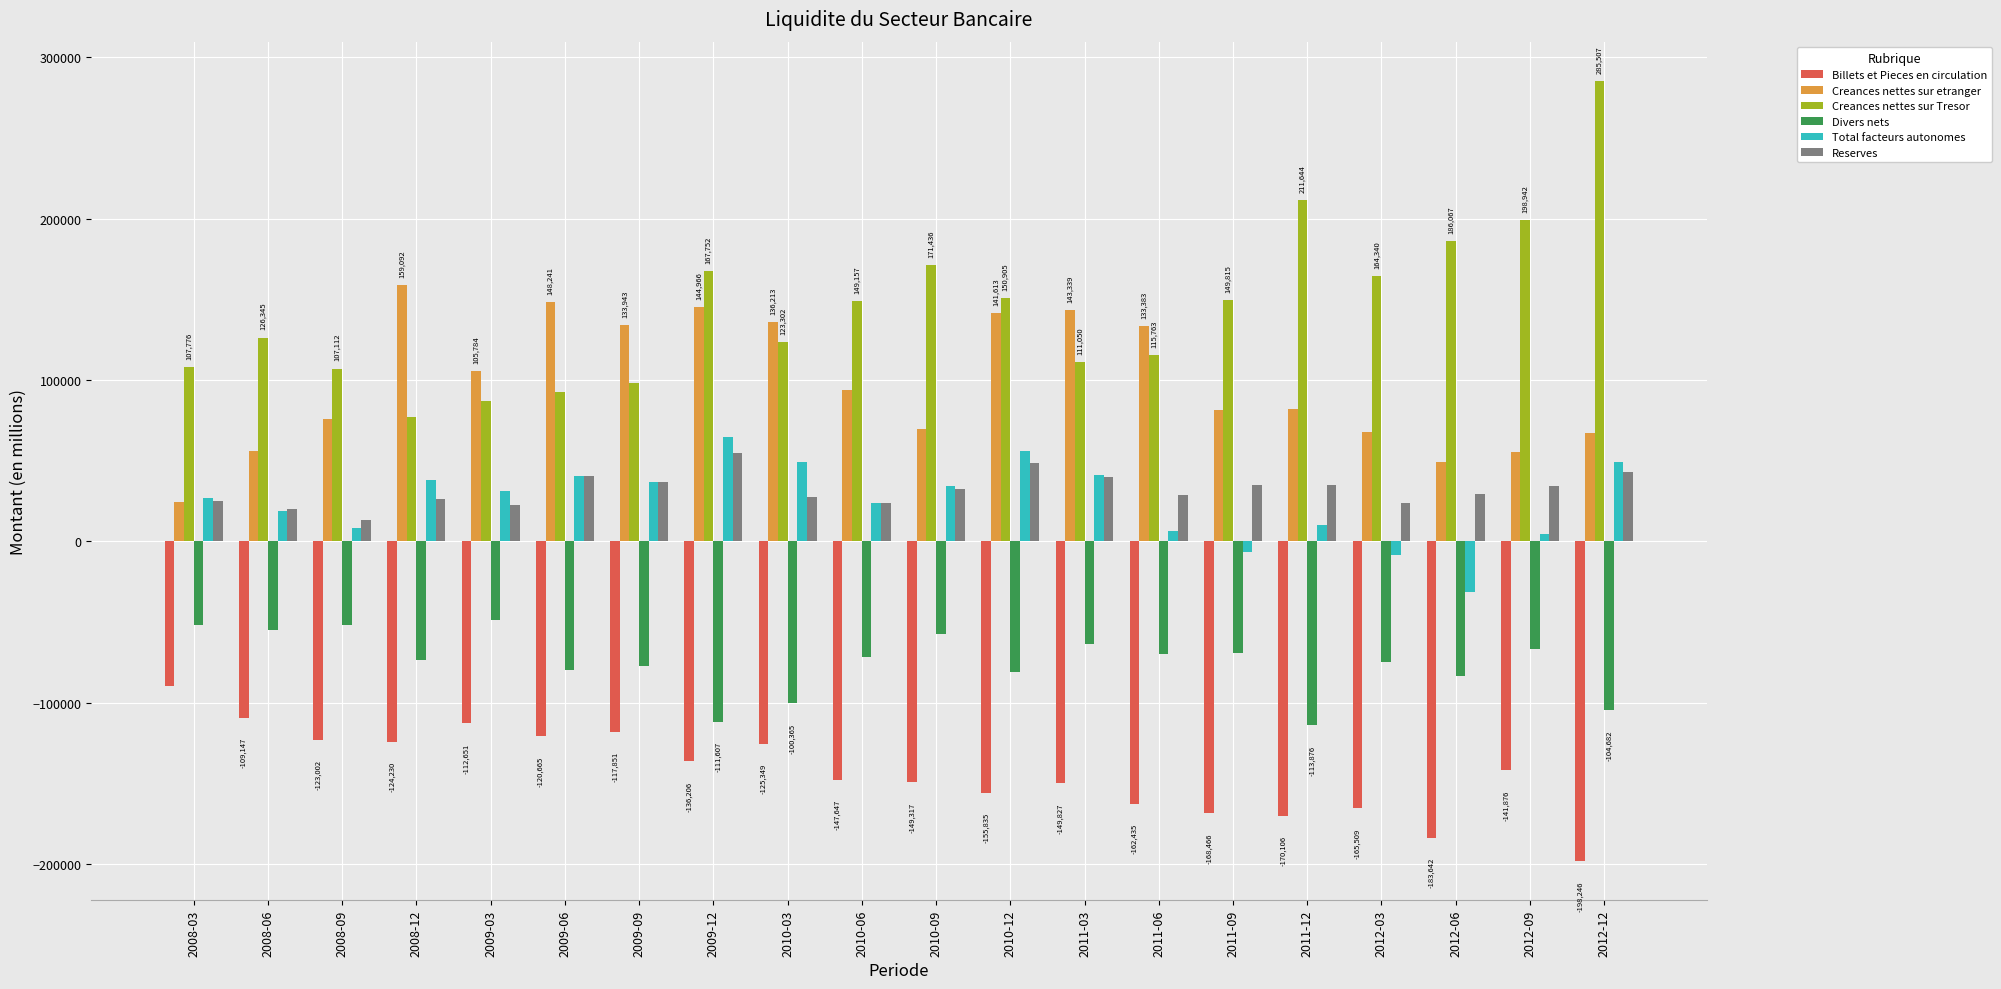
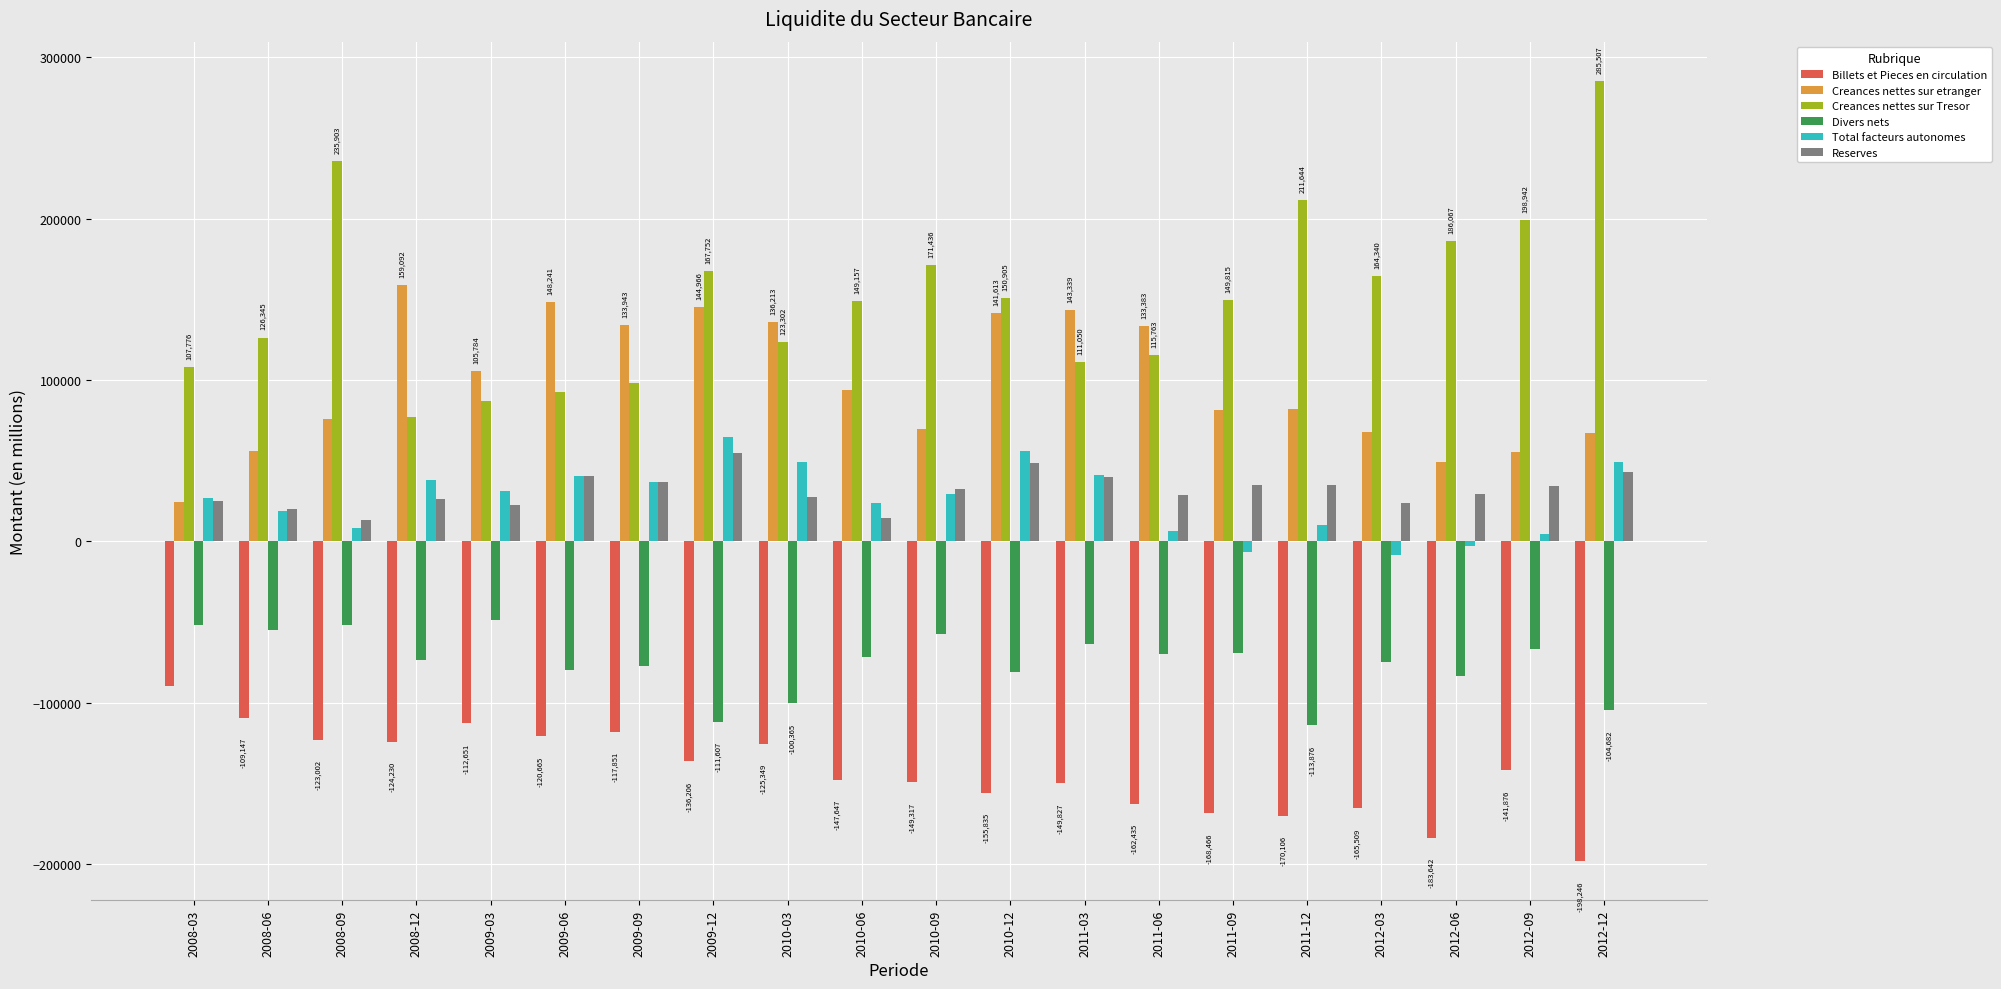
  {
    "Billets et Pieces en circulation": {
      "2009-03": "-112,651",
      "2009-06": "-120,665",
      "2009-09": "-117,851",
      "2009-12": "-136,206",
      "2010-06": "-147,647",
      "2010-09": "-149,317",
      "2010-12": "-155,835",
      "2011-03": "-149,827",
      "2011-06": "-162,435",
      "2011-09": "-168,466",
      "2011-12": "-170,106",
      "2012-03": "-165,509",
      "2012-06": "-183,642"
    },
    "Creances nettes sur etranger": {
      "2008-12": "159,092",
      "2009-03": "105,784",
      "2009-12": "144,966",
      "2011-03": "143,339",
      "2011-06": "133,383"
    },
    "Creances nettes sur Tresor": {
      "2008-03": "107,776",
      "2008-06": "126,345",
-     "2008-09": "107,112",
+     "2008-09": "235,903",
      "2009-12": "167,752",
      "2010-03": "123,302",
      "2010-12": "150,905",
      "2012-03": "164,340",
      "2012-09": "198,942",
      "2012-12": "285,507"
    },
    "Divers nets": {
      "2009-12": "-111,607",
      "2010-03": "-100,365",
      "2011-12": "-113,876",
      "2012-12": "-104,682"
    },
    "Total facteurs autonomes": {
      "2008-03": "27000",
      "2008-06": "19000",
      "2008-09": "8000",
      "2008-12": "38000",
      "2009-03": "31000",
      "2009-06": "40000",
      "2009-09": "37000",
      "2009-12": "65000",
      "2010-03": "49000",
      "2010-06": "24000",
-     "2010-09": "34000",
+     "2010-09": "29000",
      "2010-12": "56000",
      "2011-03": "41000",
      "2011-06": "7000",
      "2011-09": "-6000",
      "2011-12": "10000",
      "2012-03": "-8000",
-     "2012-06": "-31000",
+     "2012-06": "-3000",
      "2012-09": "4000",
      "2012-12": "50000"
    },
    "Reserves": {
      "2008-03": "25000",
      "2008-06": "20000",
      "2008-09": "13000",
      "2008-12": "26000",
      "2009-03": "23000",
      "2009-06": "40000",
      "2009-09": "37000",
      "2009-12": "55000",
      "2010-03": "27000",
-     "2010-06": "24000",
+     "2010-06": "14000",
      "2010-09": "32000",
      "2010-12": "49000",
      "2011-03": "40000",
      "2011-06": "29000",
      "2011-09": "35000",
      "2011-12": "35000",
      "2012-03": "24000",
      "2012-06": "29000",
      "2012-09": "34000",
      "2012-12": "43000"
    }
  }
